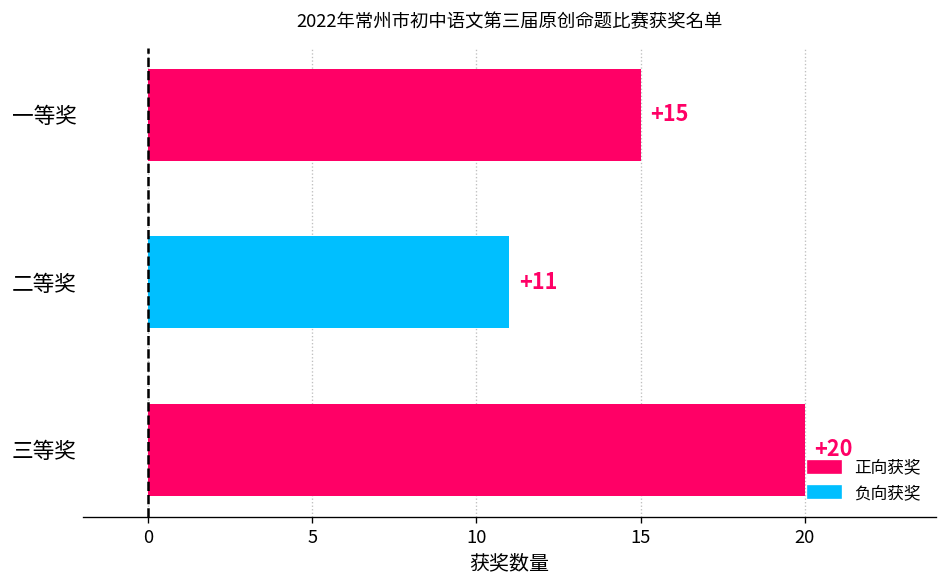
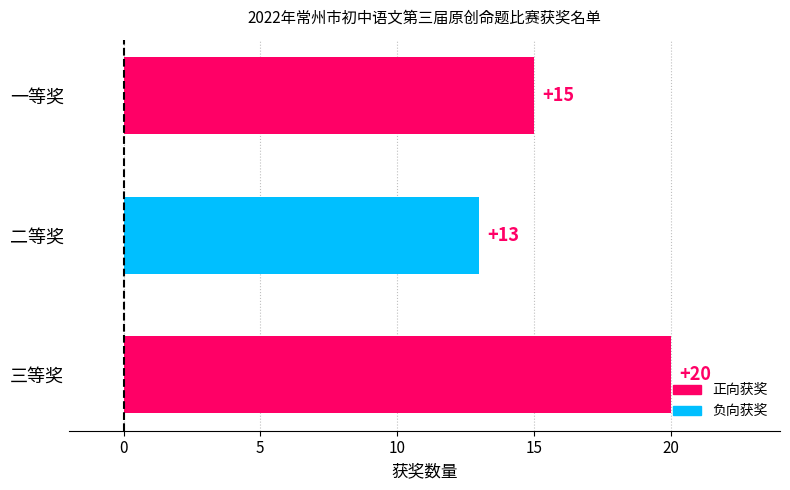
  {
    "一等奖": "+15",
-   "二等奖": "+11",
+   "二等奖": "+13",
    "三等奖": "+20"
  }
